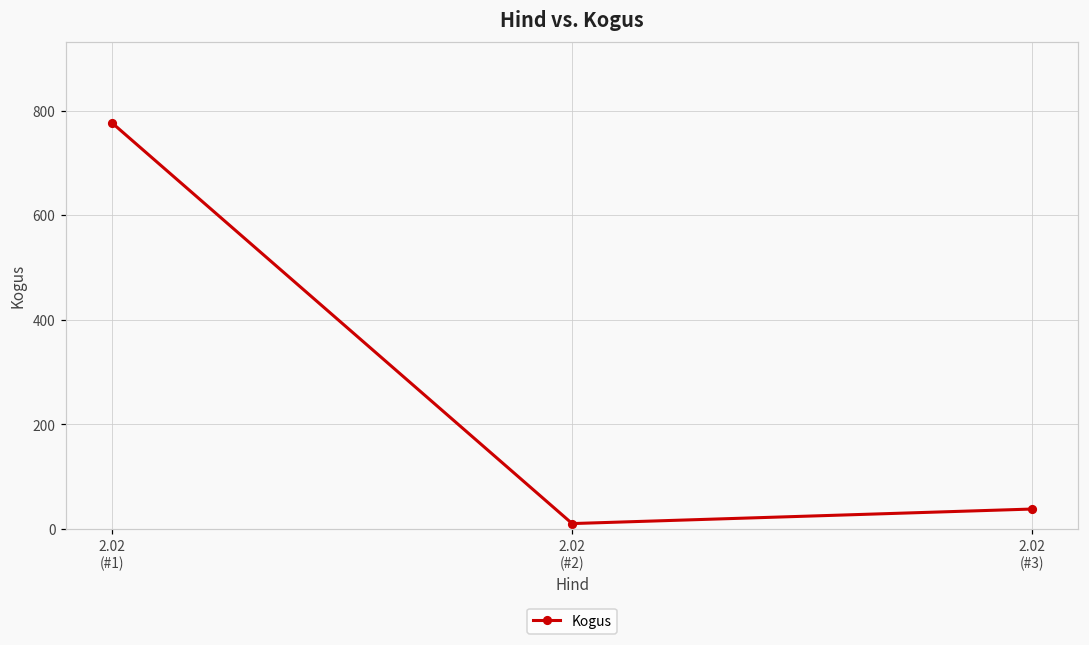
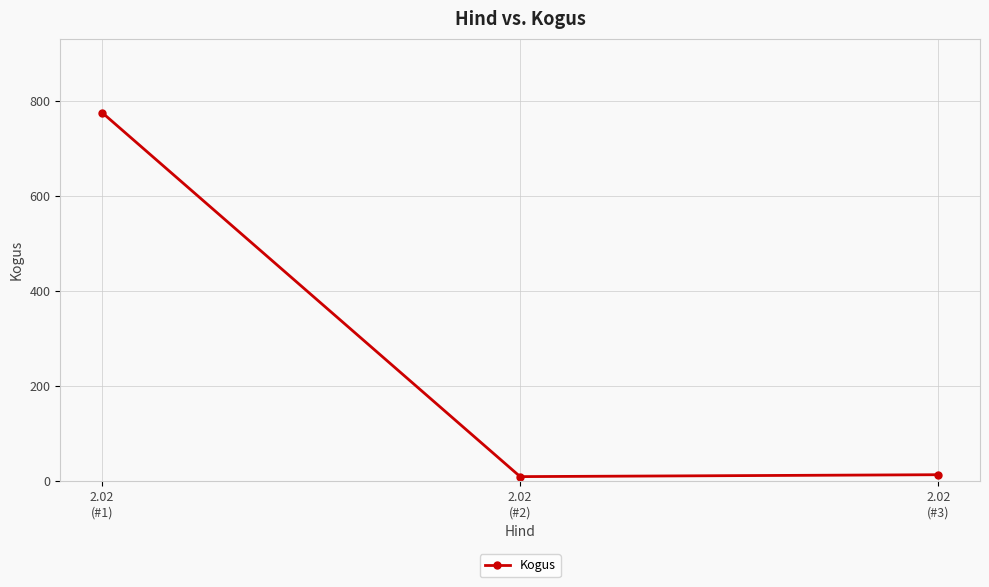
  {
    "2.02 (#1)": 780,
    "2.02 (#2)": 10,
-   "2.02 (#3)": 40
+   "2.02 (#3)": 10
  }
